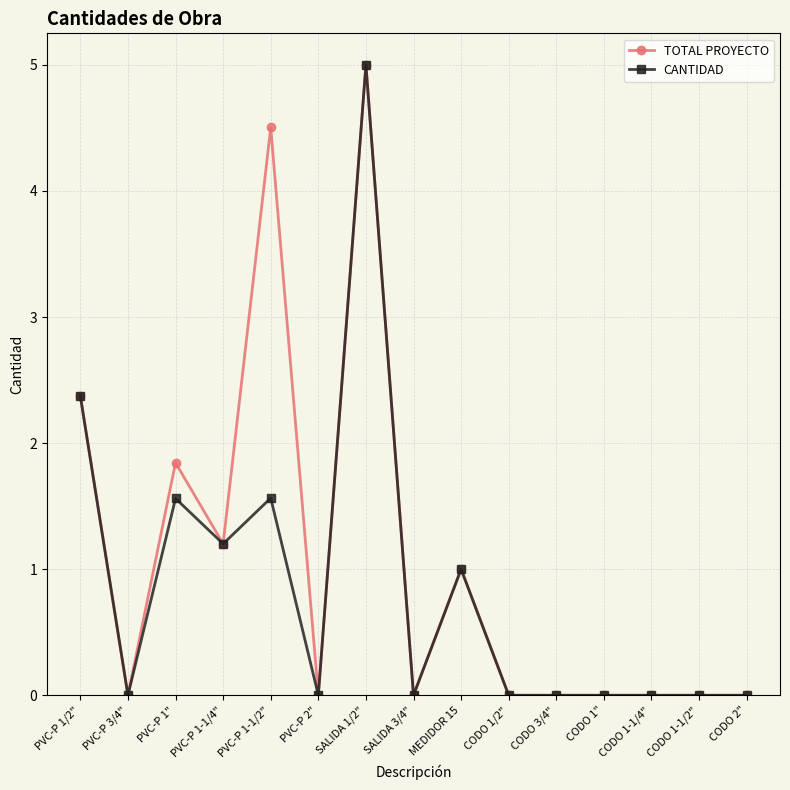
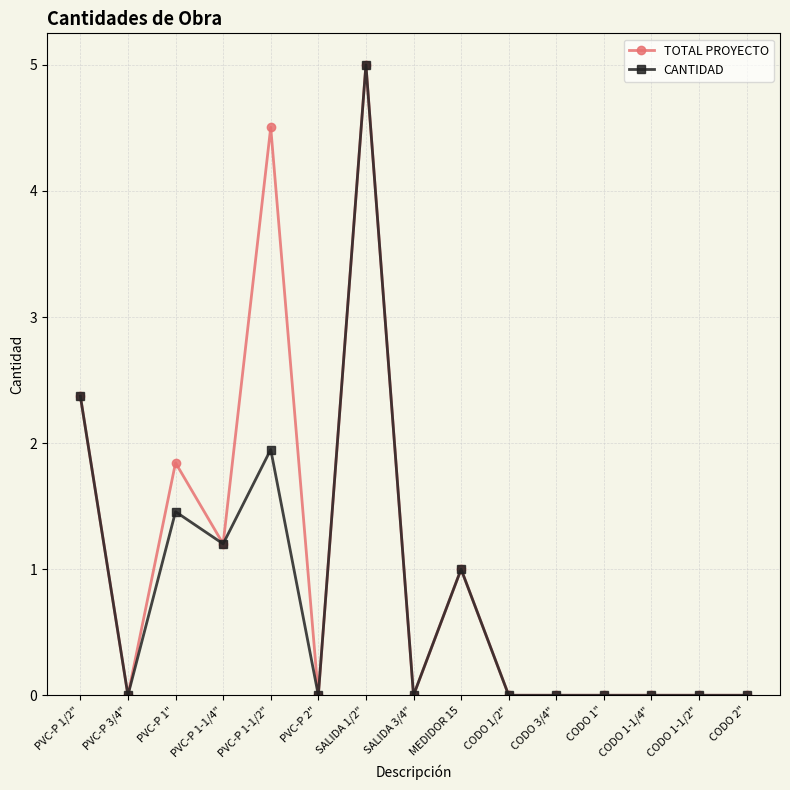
  {
    "TOTAL PROYECTO": {
      "PVC-P 1\"": 1.84,
      "PVC-P 1-1/2\"": 4.50
    },
    "CANTIDAD": {
-     "PVC-P 1\"": 1.56,
-     "PVC-P 1-1/2\"": 1.56
+     "PVC-P 1\"": 1.46,
+     "PVC-P 1-1/2\"": 1.95
    }
  }
